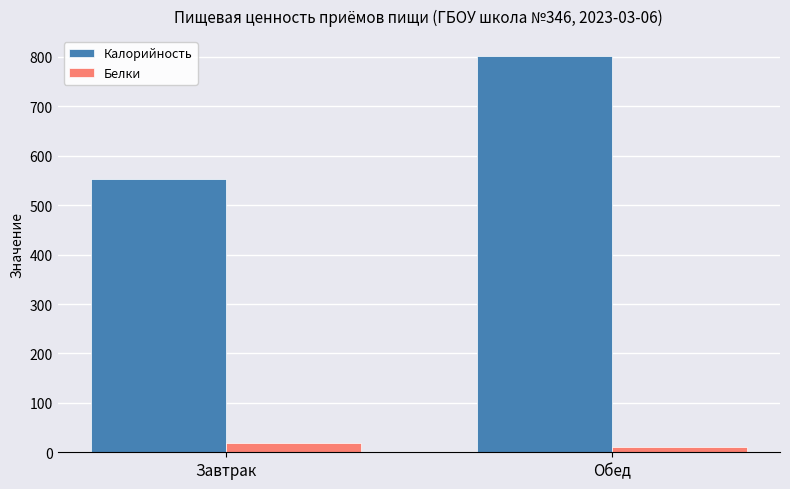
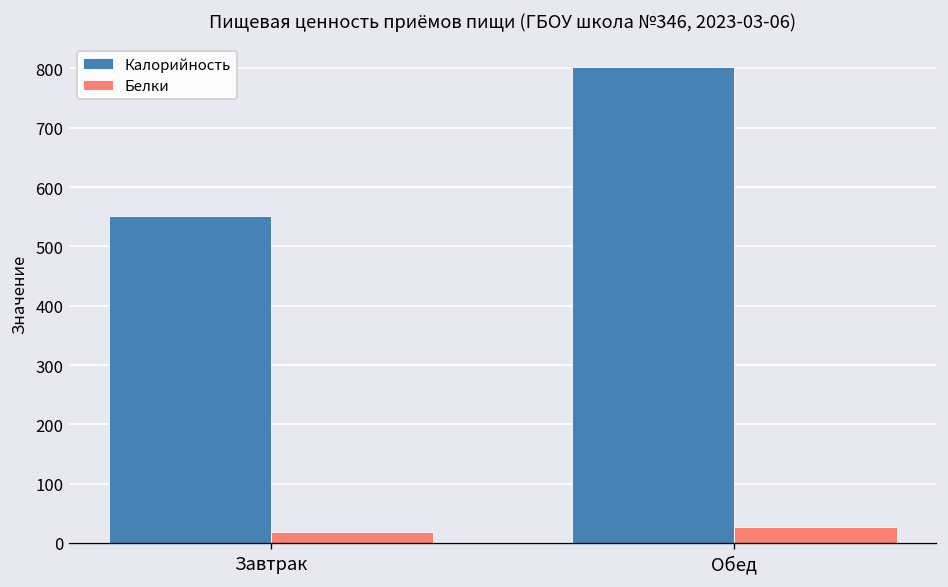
  {
    "Калорийность": {
      "Завтрак": 550,
      "Обед": 800
    },
    "Белки": {
      "Завтрак": 20,
-     "Обед": 10
+     "Обед": 30
    }
  }
